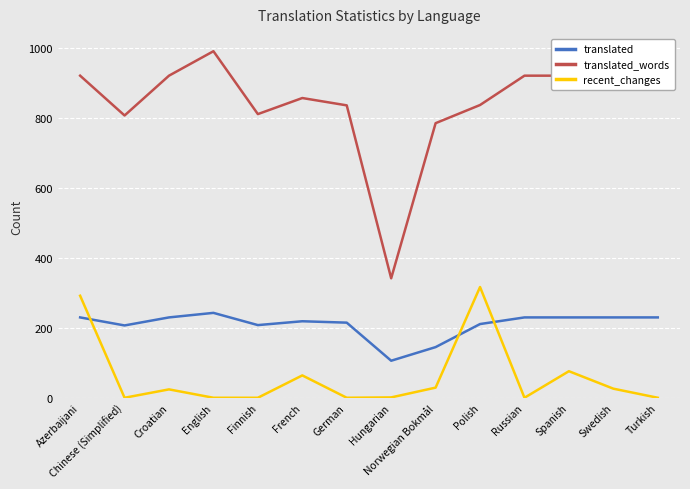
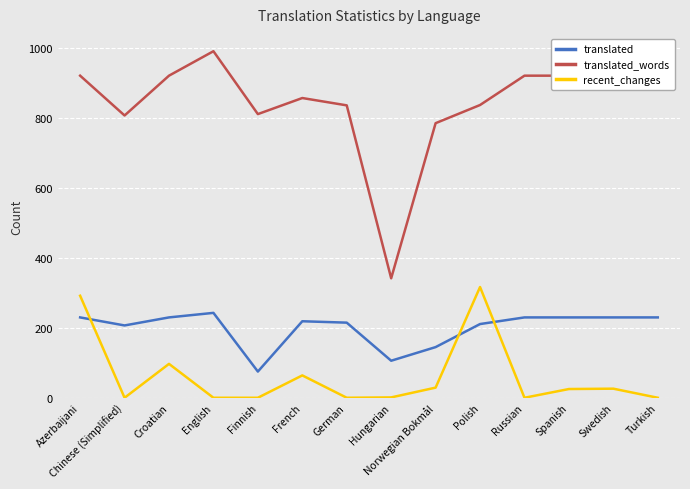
  {
    "translated": {
      "Azerbaijani": 230,
      "Chinese (Simplified)": 210,
      "Croatian": 230,
      "English": 240,
-     "Finnish": 210,
+     "Finnish": 80,
      "French": 220,
      "German": 220,
      "Hungarian": 110,
      "Norwegian Bokmål": 150,
      "Polish": 210,
      "Russian": 230,
      "Spanish": 230,
      "Swedish": 230,
      "Turkish": 230
    },
    "translated_words": {
      "Azerbaijani": 920,
      "Chinese (Simplified)": 810,
      "Croatian": 920,
      "English": 990,
      "Finnish": 810,
      "French": 860,
      "German": 840,
      "Hungarian": 340,
      "Norwegian Bokmål": 790,
      "Polish": 840,
      "Russian": 920
    },
    "recent_changes": {
      "Azerbaijani": 290,
      "Chinese (Simplified)": 0,
-     "Croatian": 20,
+     "Croatian": 100,
      "English": 0,
      "Finnish": 0,
      "French": 60,
      "German": 0,
      "Hungarian": 0,
      "Norwegian Bokmål": 30,
      "Polish": 320,
      "Russian": 0,
-     "Spanish": 80,
+     "Spanish": 30,
      "Swedish": 30,
      "Turkish": 0
    }
  }
